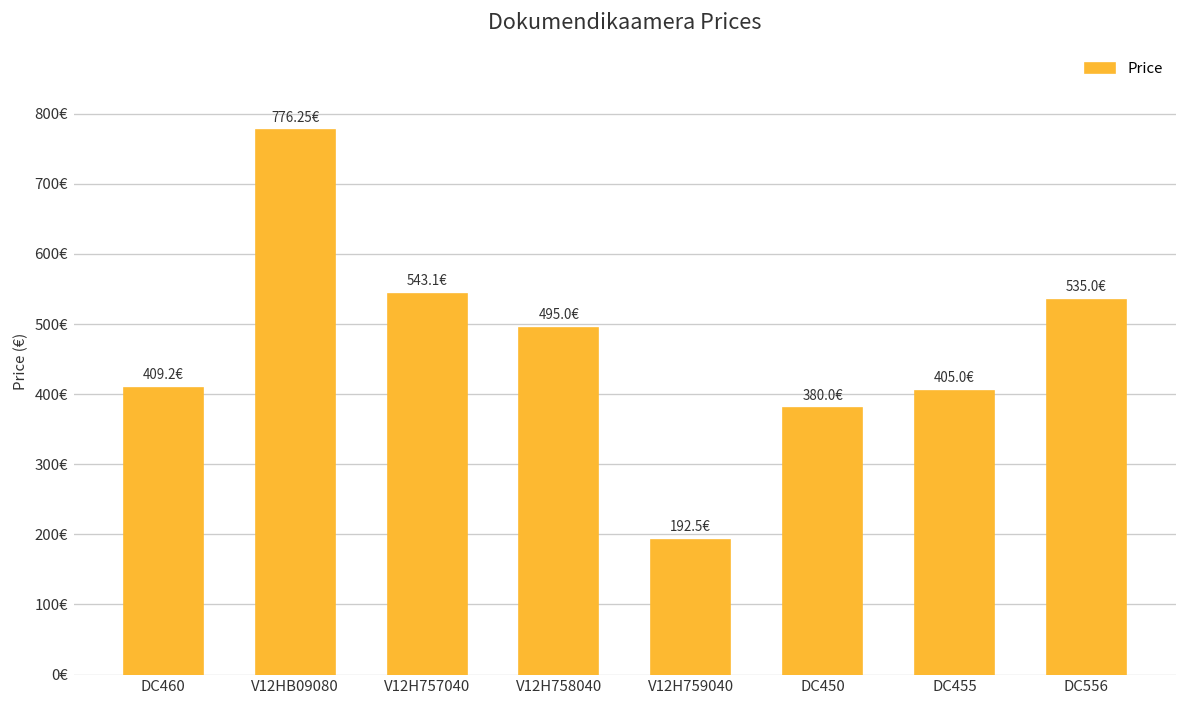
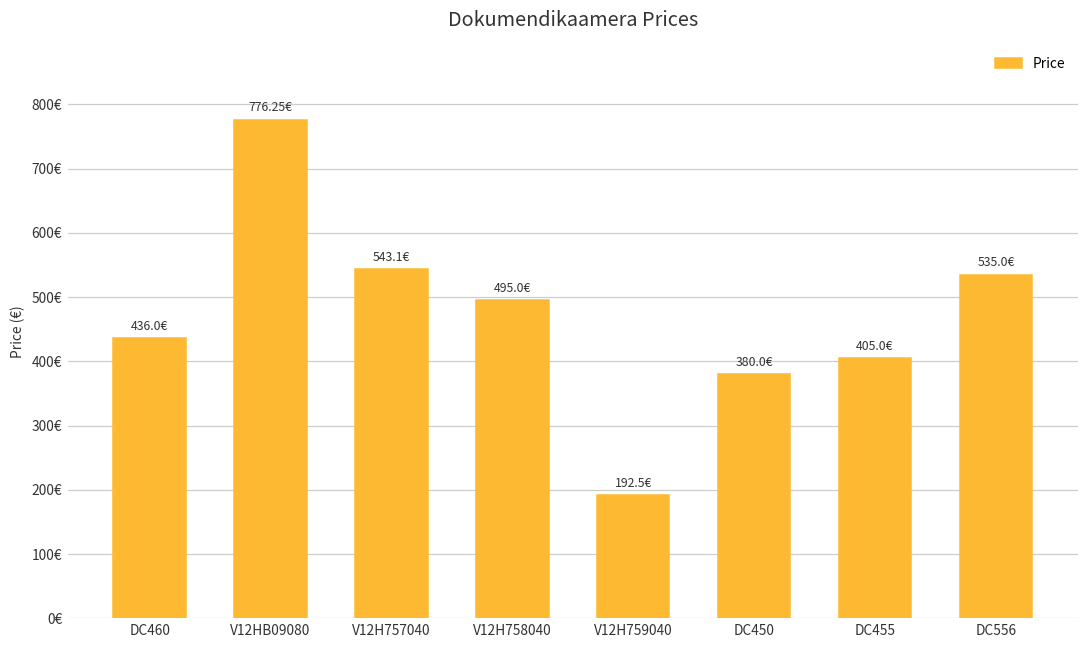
  {
-   "DC460": "409.2€",
+   "DC460": "436.0€",
    "V12HB09080": "776.25€",
    "V12H757040": "543.1€",
    "V12H758040": "495.0€",
    "V12H759040": "192.5€",
    "DC450": "380.0€",
    "DC455": "405.0€",
    "DC556": "535.0€"
  }
